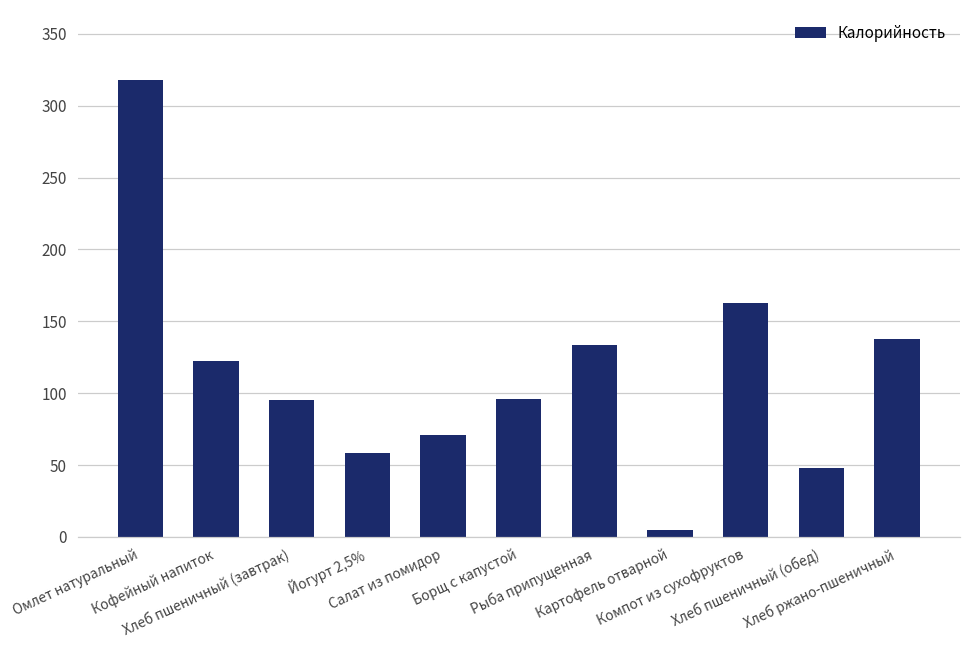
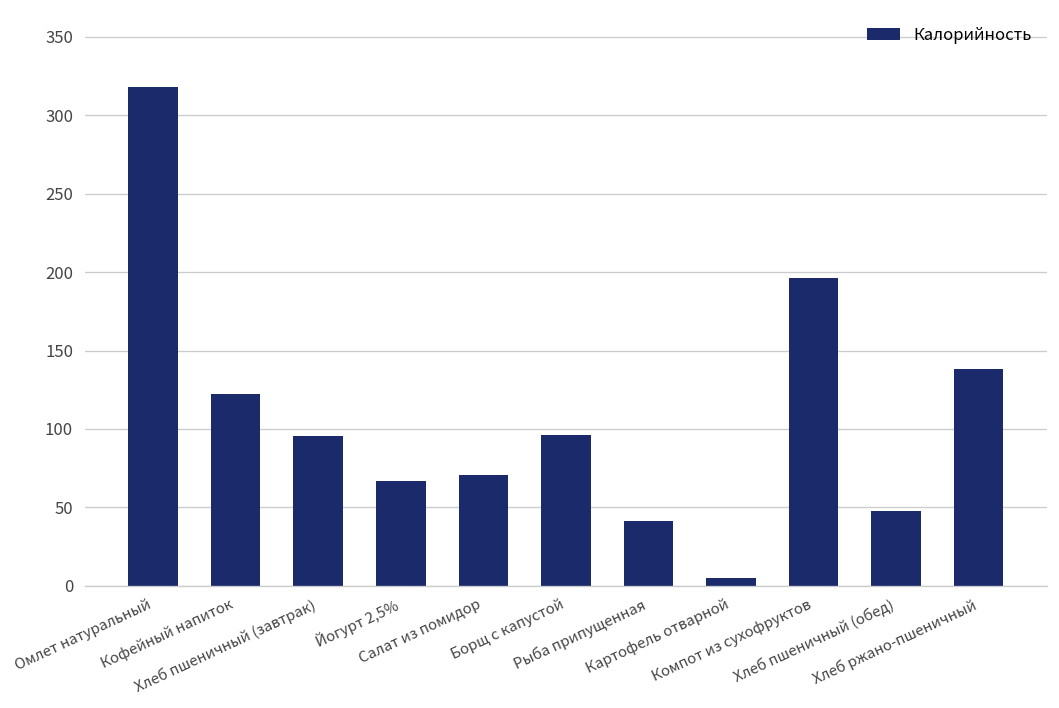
  {
    "Омлет натуральный": 318,
    "Кофейный напиток": 122,
    "Хлеб пшеничный (завтрак)": 96,
-   "Йогурт 2,5%": 58,
+   "Йогурт 2,5%": 67,
    "Салат из помидор": 71,
    "Борщ с капустой": 96,
-   "Рыба припущенная": 133,
+   "Рыба припущенная": 41,
    "Картофель отварной": 5,
-   "Компот из сухофруктов": 163,
+   "Компот из сухофруктов": 196,
    "Хлеб пшеничный (обед)": 48,
    "Хлеб ржано-пшеничный": 138
  }
